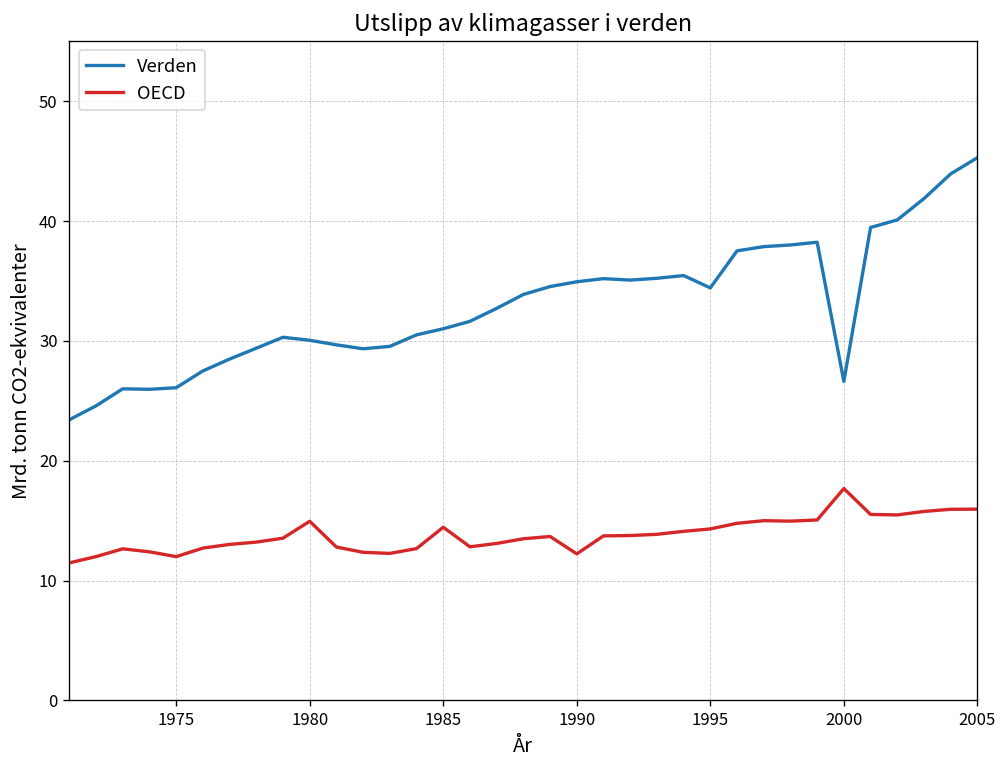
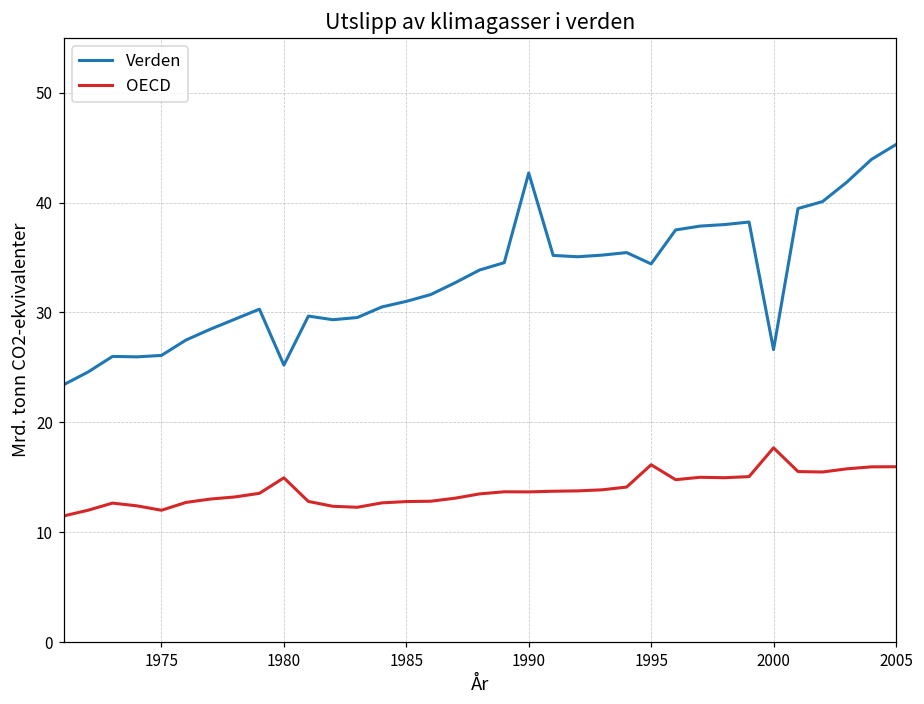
  {
    "Verden": {
      "1975": 26,
-     "1980": 30,
+     "1980": 25,
      "1985": 31,
-     "1990": 35,
+     "1990": 43,
      "1995": 34,
      "2000": 27,
      "2005": 45
    },
    "OECD": {
      "1975": 12,
      "1980": 15,
-     "1985": 14,
-     "1990": 12,
-     "1995": 14,
+     "1985": 13,
+     "1990": 14,
+     "1995": 16,
      "2000": 18,
      "2005": 16
    }
  }
